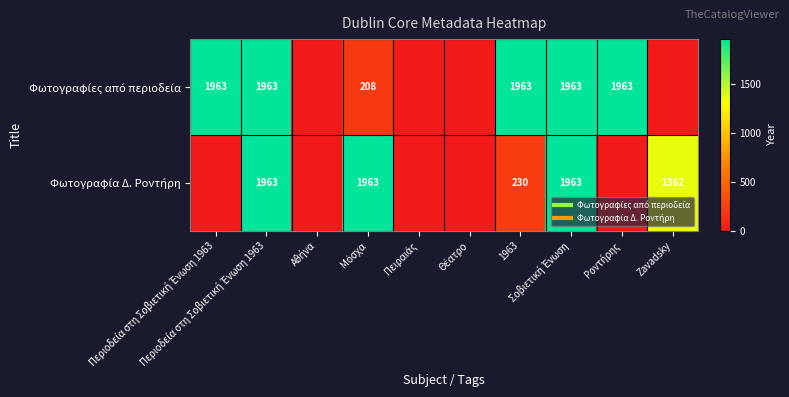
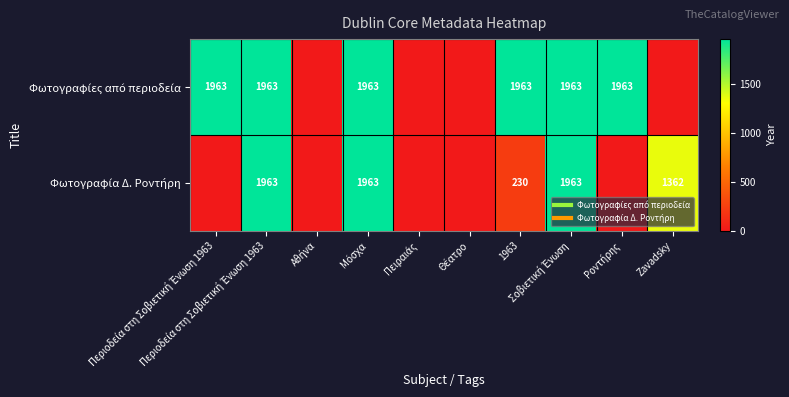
  {
    "Φωτογραφίες από περιοδεία": {
-     "Μόσχα": 208,
+     "Μόσχα": 1963,
      "1963": 1963,
      "Σοβιετική Ένωση": 1963,
      "Ροντήρης": 1963
    },
    "Φωτογραφία Δ. Ροντήρη": {
      "Μόσχα": 1963,
      "1963": 230,
      "Σοβιετική Ένωση": 1963,
      "Zavadsky": 1362
    }
  }
